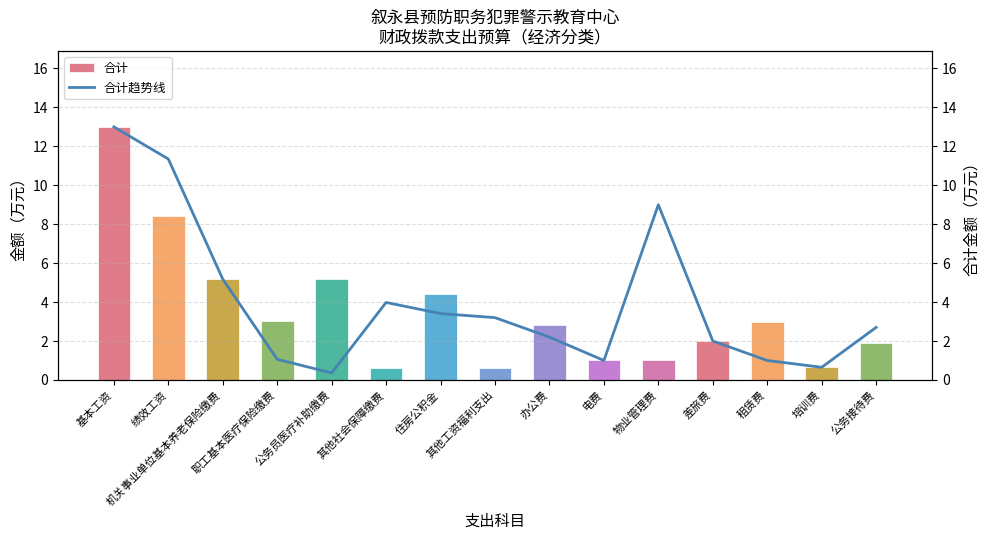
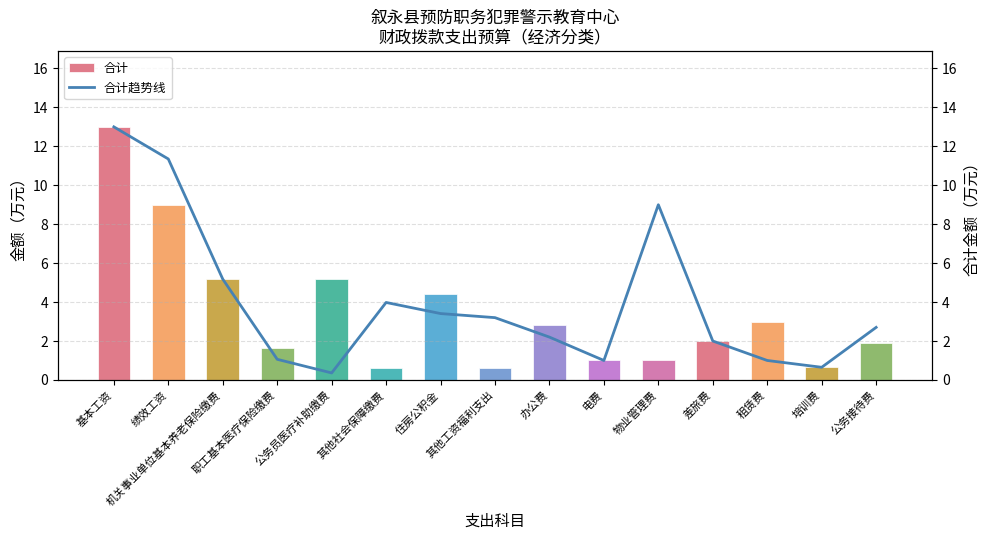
  {
    "合计": {
      "基本工资": 13.0,
-     "绩效工资": 8.4,
+     "绩效工资": 9.0,
      "机关事业单位基本养老保险缴费": 5.2,
-     "职工基本医疗保险缴费": 3.0,
+     "职工基本医疗保险缴费": 1.6,
      "公务员医疗补助缴费": 5.2,
      "其他社会保障缴费": 0.6,
      "住房公积金": 4.4,
      "其他工资福利支出": 0.6,
      "办公费": 2.8,
      "电费": 1.0,
      "物业管理费": 1.0,
      "差旅费": 2.0,
      "租赁费": 3.0,
      "培训费": 0.7,
      "公务接待费": 1.9
    },
    "合计趋势线": {
      "基本工资": 13.0,
      "绩效工资": 11.4,
      "机关事业单位基本养老保险缴费": 5.2,
      "职工基本医疗保险缴费": 1.1,
      "公务员医疗补助缴费": 0.4,
      "其他社会保障缴费": 4.0,
      "住房公积金": 3.4,
      "其他工资福利支出": 3.2,
      "办公费": 2.2,
      "电费": 1.0,
      "物业管理费": 9.0,
      "差旅费": 2.0,
      "租赁费": 1.0,
      "培训费": 0.7,
      "公务接待费": 2.7
    }
  }
